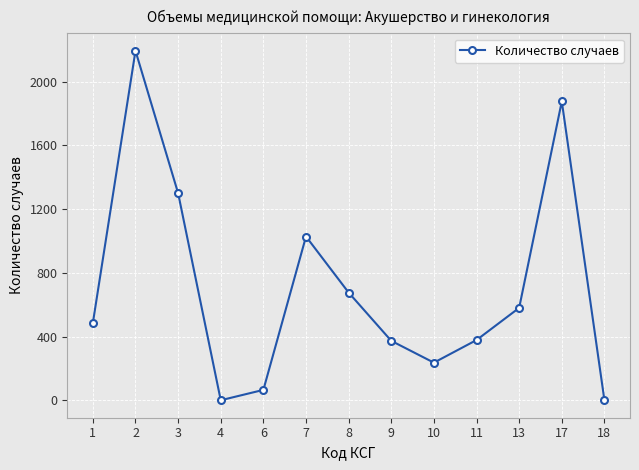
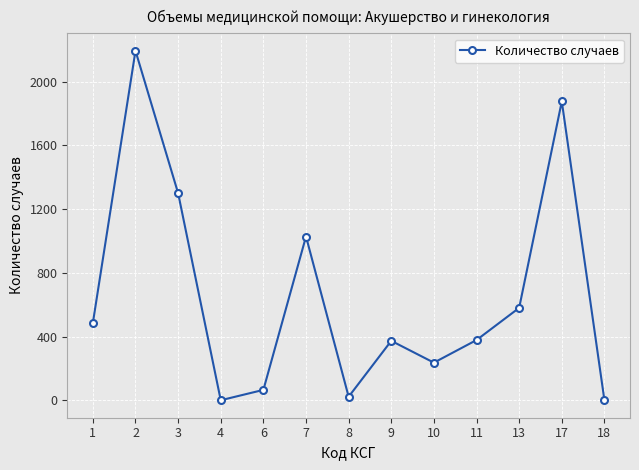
  {
    "1": 490,
    "2": 2190,
    "3": 1300,
    "4": 0,
    "6": 70,
    "7": 1030,
-   "8": 680,
+   "8": 20,
    "9": 370,
    "10": 240,
    "11": 380,
    "13": 580,
    "17": 1880,
    "18": 0
  }
